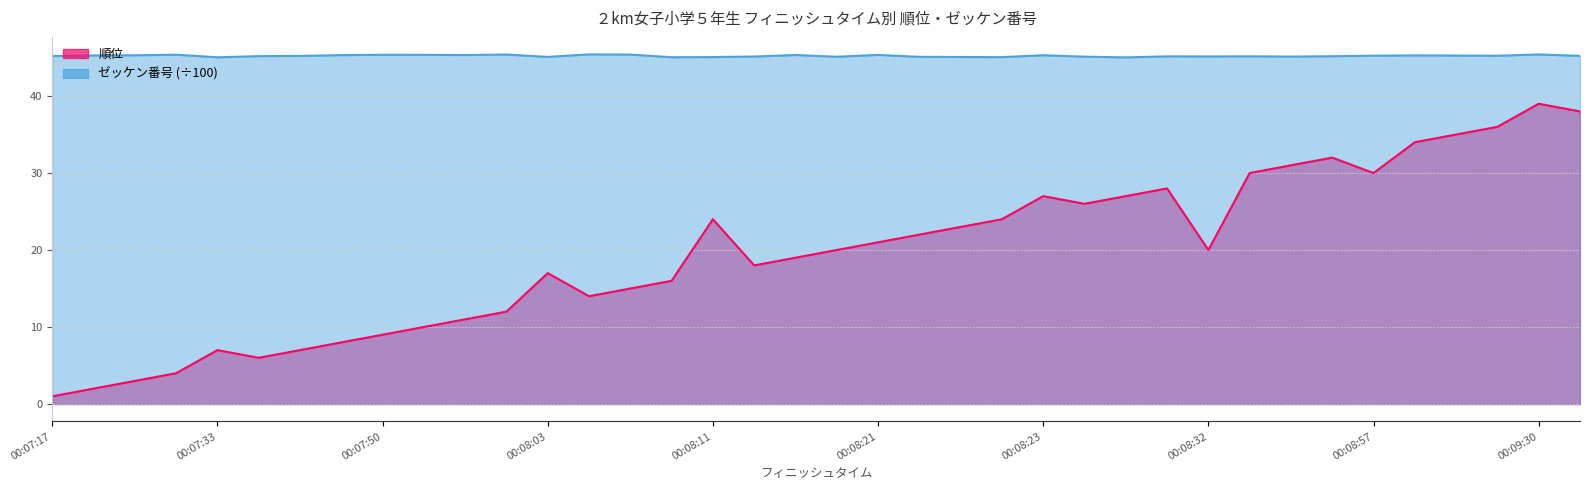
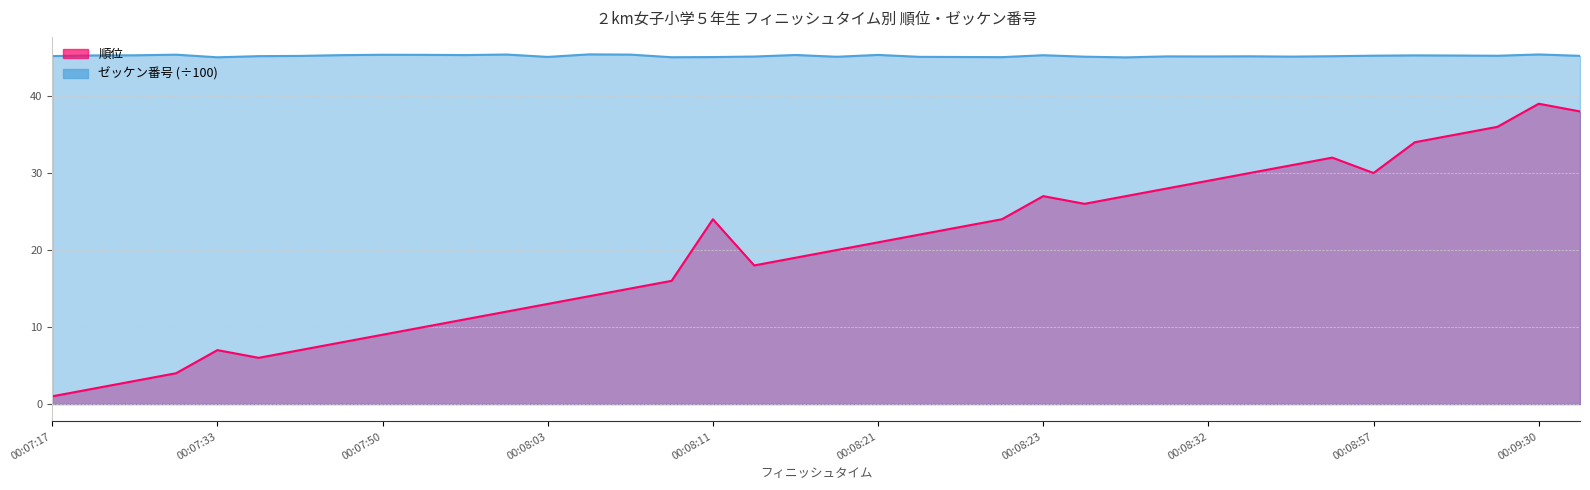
  {
    "順位": {
      "00:07:17": 1,
      "00:07:33": 7,
-     "00:08:03": 17,
+     "00:08:03": 13,
      "00:08:11": 24,
      "00:08:23": 27,
-     "00:08:32": 20,
+     "00:08:32": 29,
      "00:08:57": 30,
      "00:09:30": 39
    },
    "ゼッケン番号 (÷100)": {
      "00:07:17": 45,
      "00:07:33": 45,
      "00:08:03": 45,
      "00:08:11": 45,
      "00:08:23": 45,
      "00:08:32": 45,
      "00:08:57": 45,
      "00:09:30": 45
    }
  }
